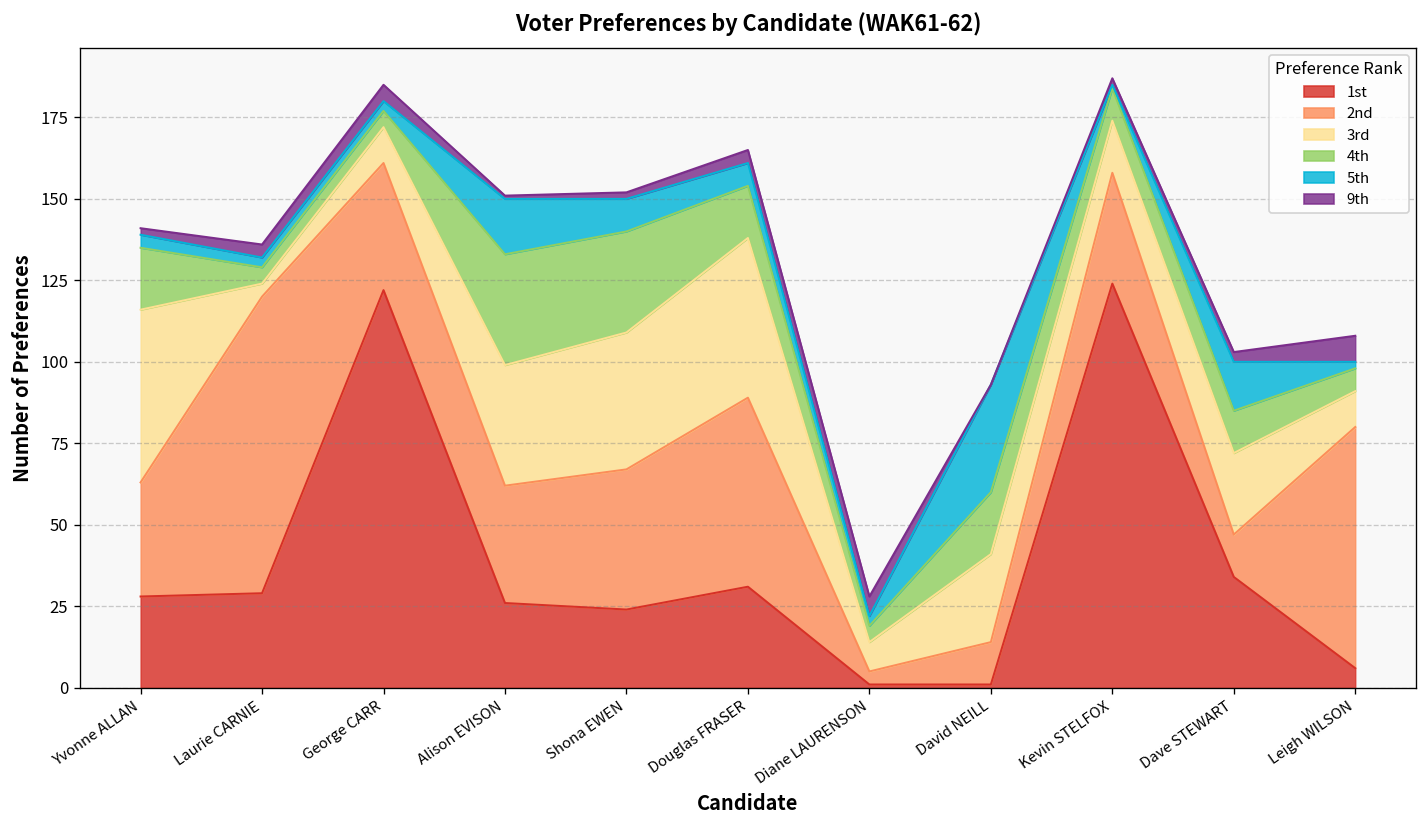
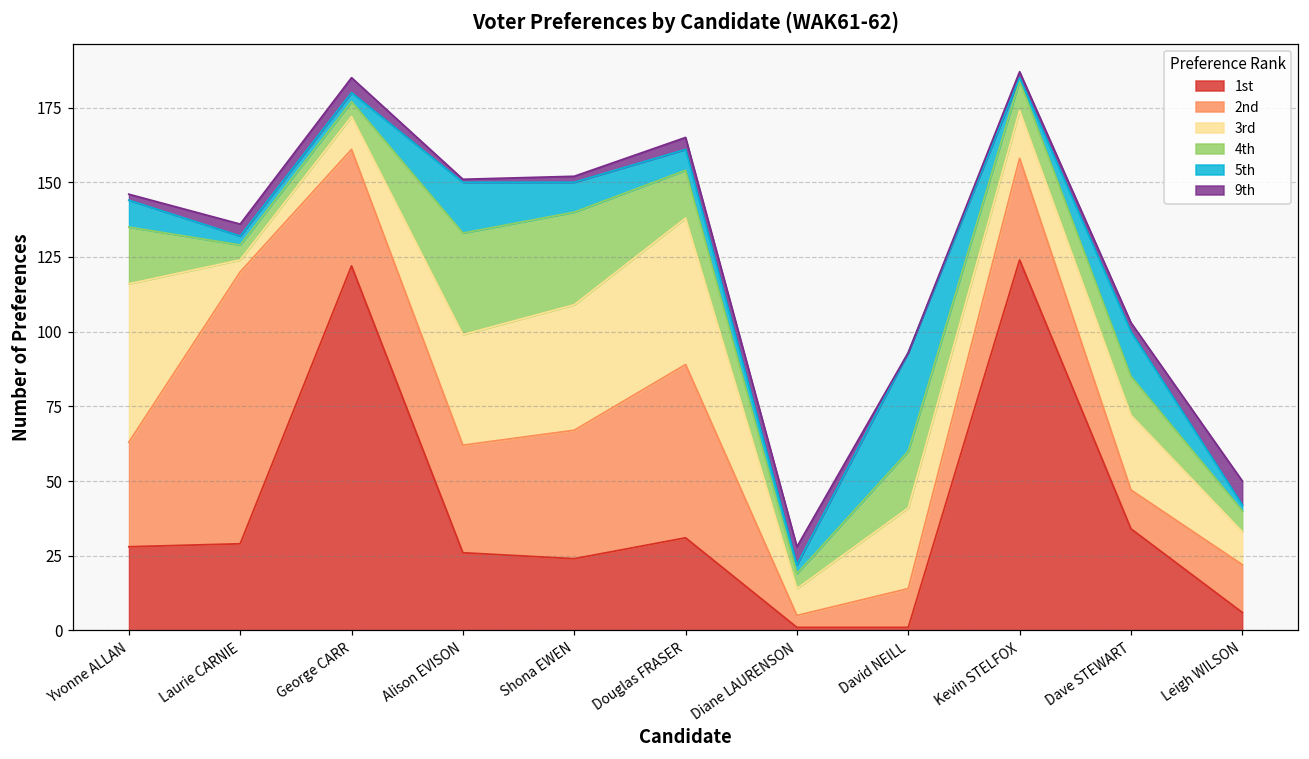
  {
    "1st": {
      "Yvonne ALLAN": 28,
      "Laurie CARNIE": 29,
      "George CARR": 122,
      "Alison EVISON": 26,
      "Shona EWEN": 24,
      "Douglas FRASER": 31,
      "Diane LAURENSON": 1,
      "David NEILL": 1,
      "Kevin STELFOX": 124,
      "Dave STEWART": 34,
      "Leigh WILSON": 6
    },
    "2nd": {
      "Yvonne ALLAN": 35,
      "Laurie CARNIE": 91,
      "George CARR": 39,
      "Alison EVISON": 36,
      "Shona EWEN": 43,
      "Douglas FRASER": 58,
      "Diane LAURENSON": 4,
      "David NEILL": 13,
      "Kevin STELFOX": 34,
      "Dave STEWART": 13,
-     "Leigh WILSON": 74
+     "Leigh WILSON": 16
    },
    "3rd": {
      "Yvonne ALLAN": 53,
      "Laurie CARNIE": 4,
      "George CARR": 11,
      "Alison EVISON": 37,
      "Shona EWEN": 42,
      "Douglas FRASER": 49,
      "Diane LAURENSON": 9,
      "David NEILL": 27,
      "Kevin STELFOX": 16,
      "Dave STEWART": 25,
      "Leigh WILSON": 11
    },
    "4th": {
      "Yvonne ALLAN": 19,
      "Laurie CARNIE": 5,
      "George CARR": 5,
      "Alison EVISON": 34,
      "Shona EWEN": 31,
      "Douglas FRASER": 16,
      "Diane LAURENSON": 5,
      "David NEILL": 19,
      "Kevin STELFOX": 10,
      "Dave STEWART": 13,
      "Leigh WILSON": 7
    },
    "5th": {
-     "Yvonne ALLAN": 4,
+     "Yvonne ALLAN": 9,
      "Laurie CARNIE": 3,
      "George CARR": 3,
      "Alison EVISON": 17,
      "Shona EWEN": 10,
      "Douglas FRASER": 7,
      "Diane LAURENSON": 3,
      "Kevin STELFOX": 1,
      "Dave STEWART": 15,
      "Leigh WILSON": 2
    },
    "9th": {
      "Yvonne ALLAN": 2,
      "Laurie CARNIE": 4,
      "George CARR": 5,
      "Alison EVISON": 1,
      "Shona EWEN": 2,
      "Douglas FRASER": 4,
      "Diane LAURENSON": 6,
      "Kevin STELFOX": 2,
      "Dave STEWART": 3,
      "Leigh WILSON": 8
    }
  }
